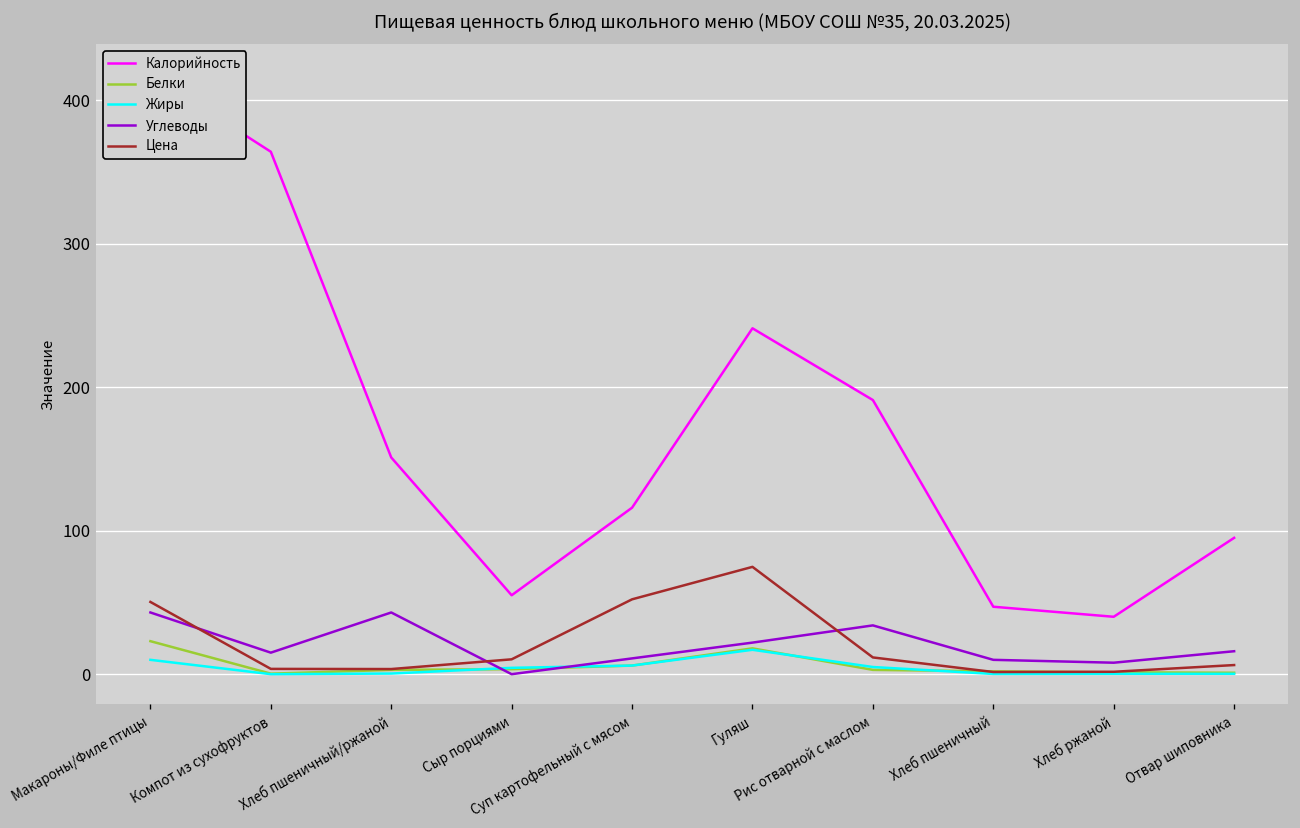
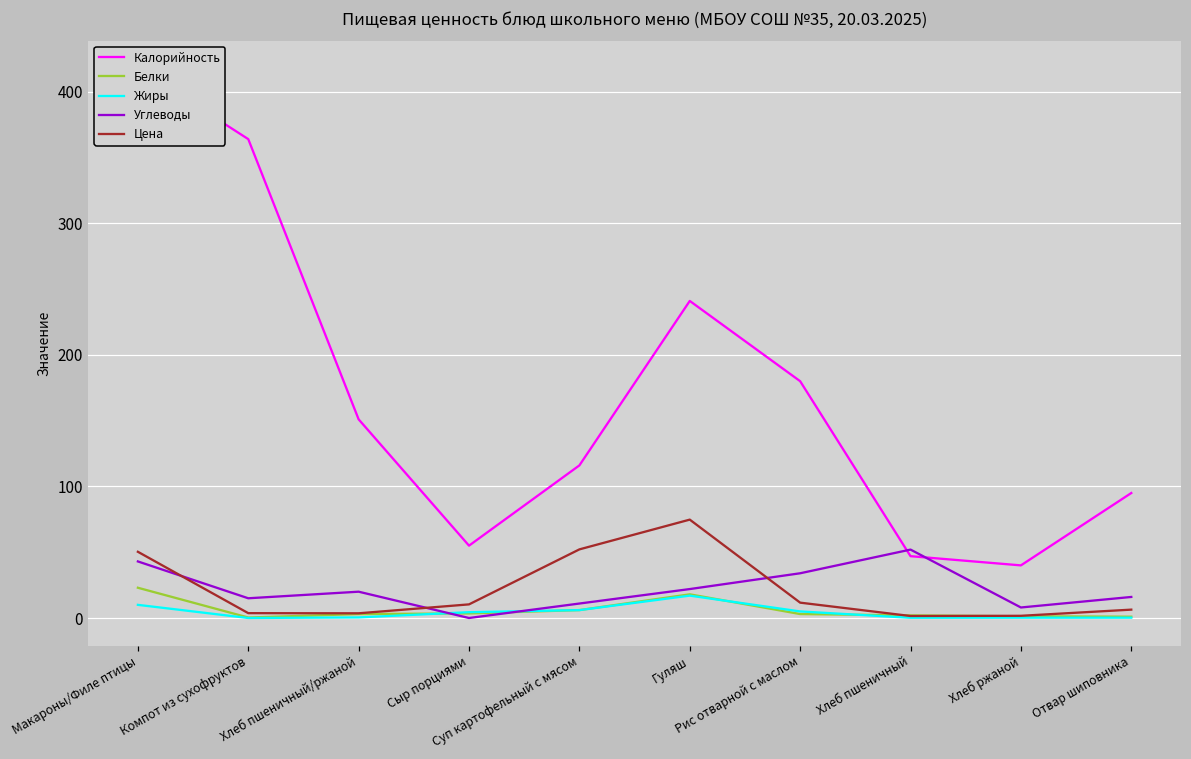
  {
    "Калорийность": {
      "Компот из сухофруктов": 364,
      "Хлеб пшеничный/ржаной": 151,
      "Сыр порциями": 55,
      "Суп картофельный с мясом": 116,
      "Гуляш": 241,
-     "Рис отварной с маслом": 191,
+     "Рис отварной с маслом": 180,
      "Хлеб пшеничный": 47,
      "Хлеб ржаной": 40,
      "Отвар шиповника": 95
    },
    "Белки": {
      "Макароны/Филе птицы": 23
    },
    "Жиры": {
      "Макароны/Филе птицы": 10,
      "Хлеб пшеничный/ржаной": 0
    },
    "Углеводы": {
      "Макароны/Филе птицы": 43,
      "Компот из сухофруктов": 15,
-     "Хлеб пшеничный/ржаной": 43,
+     "Хлеб пшеничный/ржаной": 20,
      "Сыр порциями": 0,
      "Суп картофельный с мясом": 11,
      "Гуляш": 22,
      "Рис отварной с маслом": 34,
-     "Хлеб пшеничный": 10,
+     "Хлеб пшеничный": 52,
      "Хлеб ржаной": 8,
      "Отвар шиповника": 16
    },
    "Цена": {
      "Макароны/Филе птицы": 50,
      "Компот из сухофруктов": 4,
      "Сыр порциями": 10,
      "Суп картофельный с мясом": 52,
      "Гуляш": 75,
      "Рис отварной с маслом": 12,
      "Отвар шиповника": 6
    }
  }
